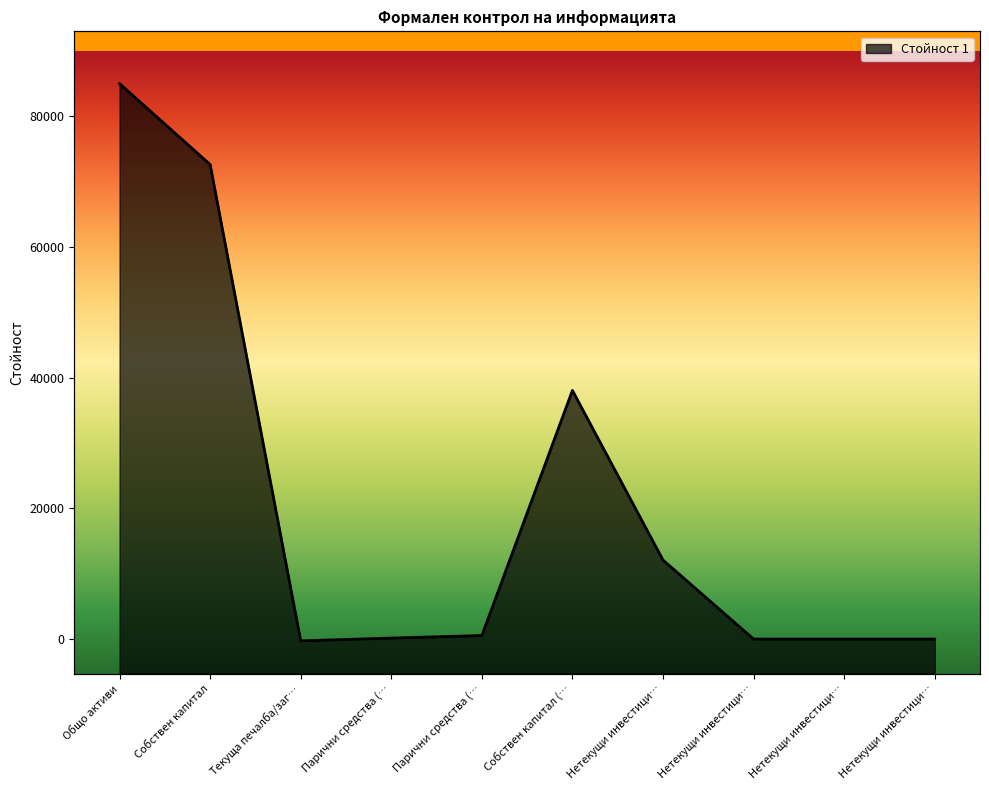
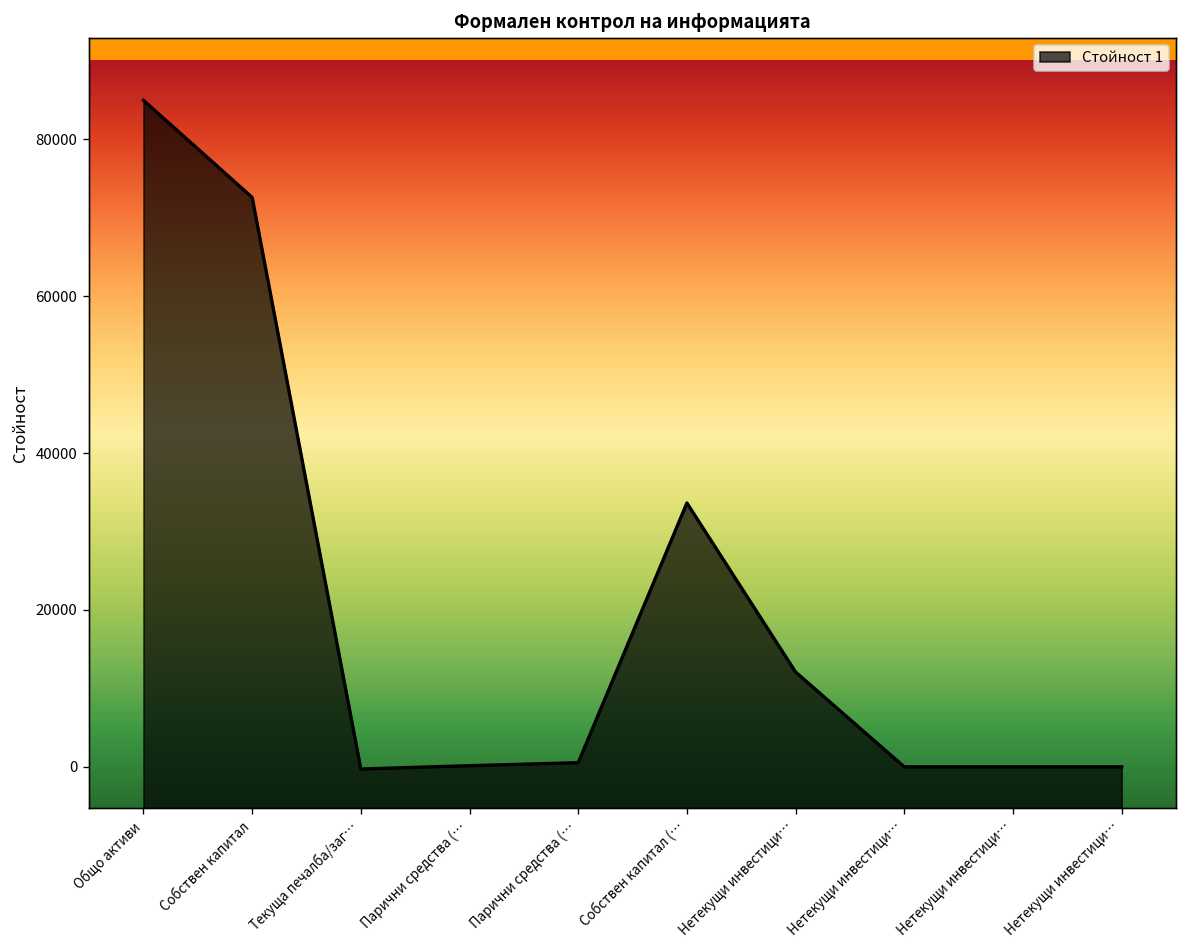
  {
    "Общо активи": 85000,
    "Собствен капитал": 73000,
    "Текуща печалба/заг…": 0,
-   "Собствен капитал (…": 38000
+   "Собствен капитал (…": 34000
  }
